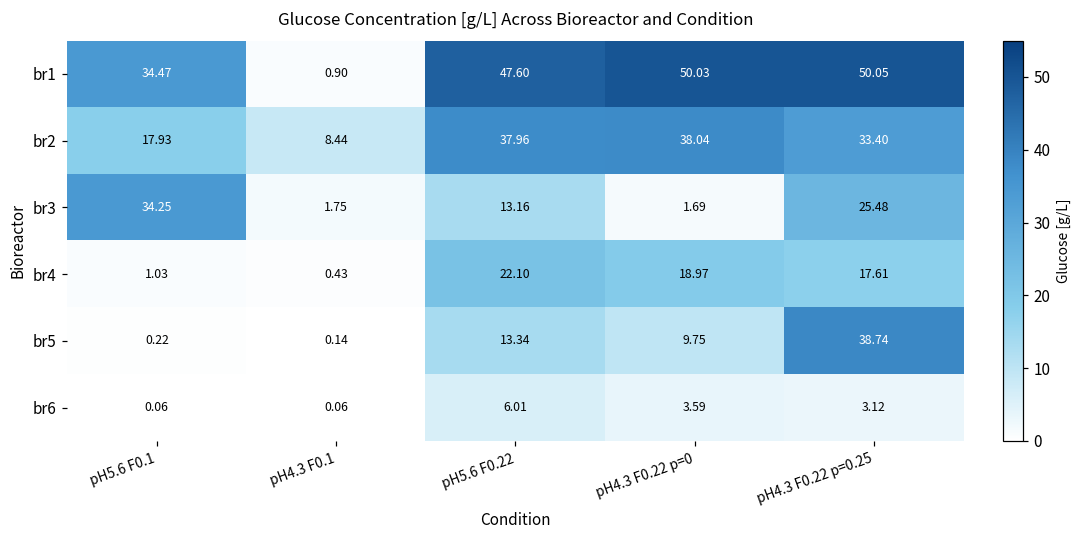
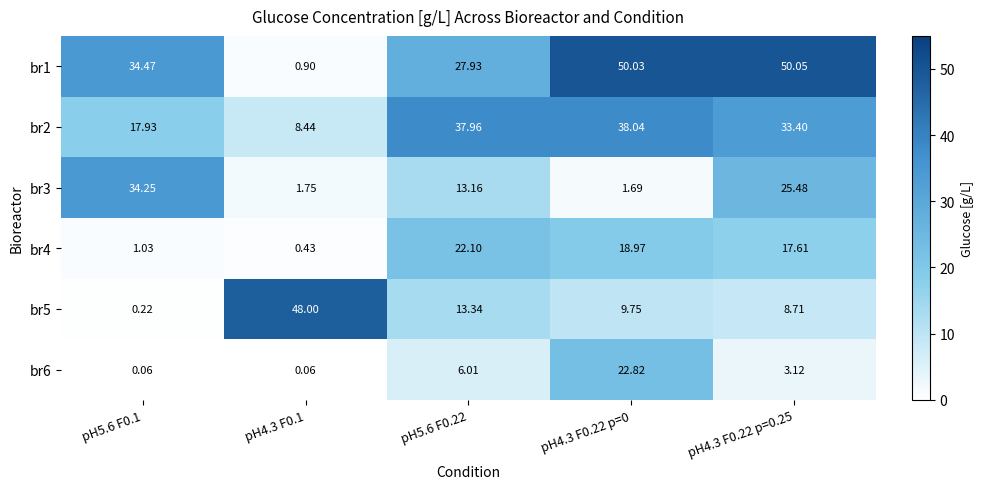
  {
    "br1": {
      "pH5.6 F0.1": 34.47,
      "pH4.3 F0.1": 0.90,
-     "pH5.6 F0.22": 47.60,
+     "pH5.6 F0.22": 27.93,
      "pH4.3 F0.22 p=0": 50.03,
      "pH4.3 F0.22 p=0.25": 50.05
    },
    "br2": {
      "pH5.6 F0.1": 17.93,
      "pH4.3 F0.1": 8.44,
      "pH5.6 F0.22": 37.96,
      "pH4.3 F0.22 p=0": 38.04,
      "pH4.3 F0.22 p=0.25": 33.40
    },
    "br3": {
      "pH5.6 F0.1": 34.25,
      "pH4.3 F0.1": 1.75,
      "pH5.6 F0.22": 13.16,
      "pH4.3 F0.22 p=0": 1.69,
      "pH4.3 F0.22 p=0.25": 25.48
    },
    "br4": {
      "pH5.6 F0.1": 1.03,
      "pH4.3 F0.1": 0.43,
      "pH5.6 F0.22": 22.10,
      "pH4.3 F0.22 p=0": 18.97,
      "pH4.3 F0.22 p=0.25": 17.61
    },
    "br5": {
      "pH5.6 F0.1": 0.22,
-     "pH4.3 F0.1": 0.14,
+     "pH4.3 F0.1": 48.00,
      "pH5.6 F0.22": 13.34,
      "pH4.3 F0.22 p=0": 9.75,
-     "pH4.3 F0.22 p=0.25": 38.74
+     "pH4.3 F0.22 p=0.25": 8.71
    },
    "br6": {
      "pH5.6 F0.1": 0.06,
      "pH4.3 F0.1": 0.06,
      "pH5.6 F0.22": 6.01,
-     "pH4.3 F0.22 p=0": 3.59,
+     "pH4.3 F0.22 p=0": 22.82,
      "pH4.3 F0.22 p=0.25": 3.12
    }
  }
